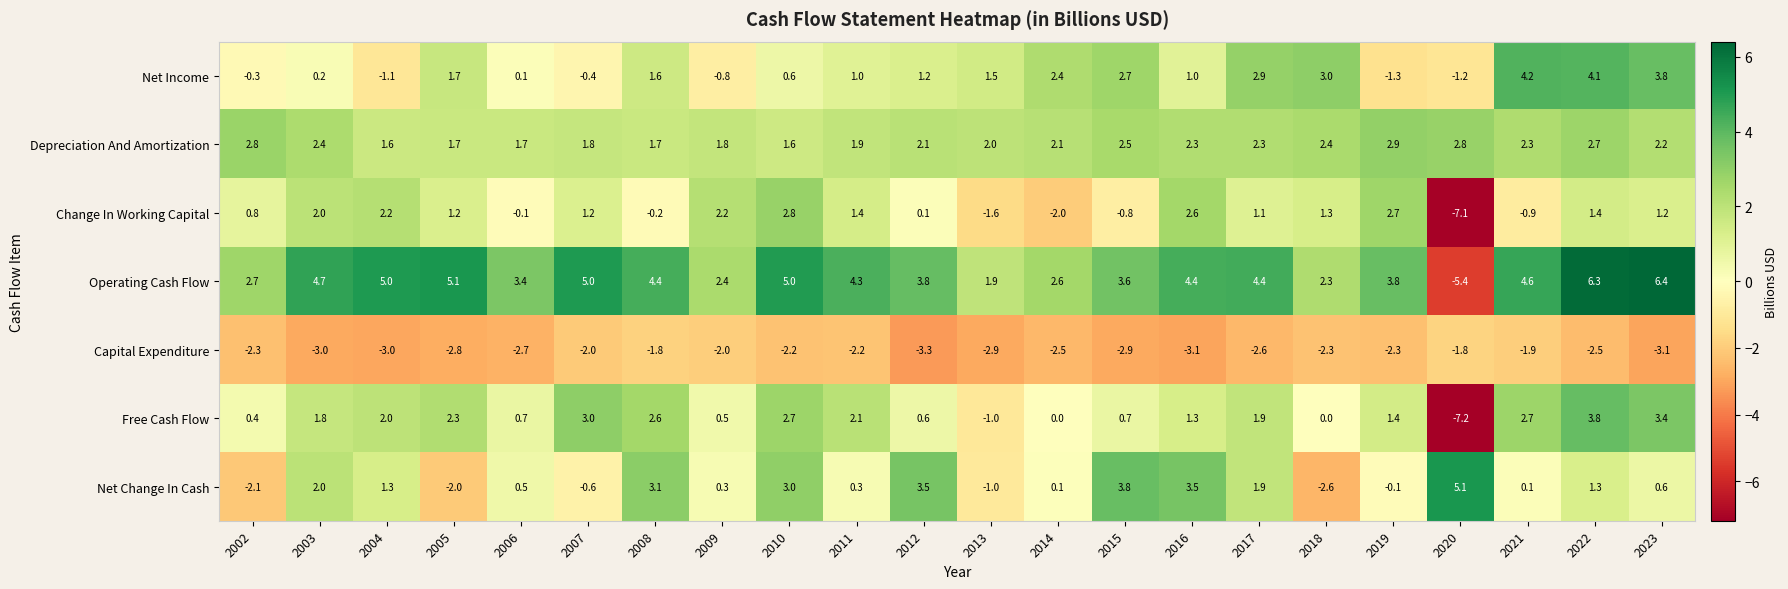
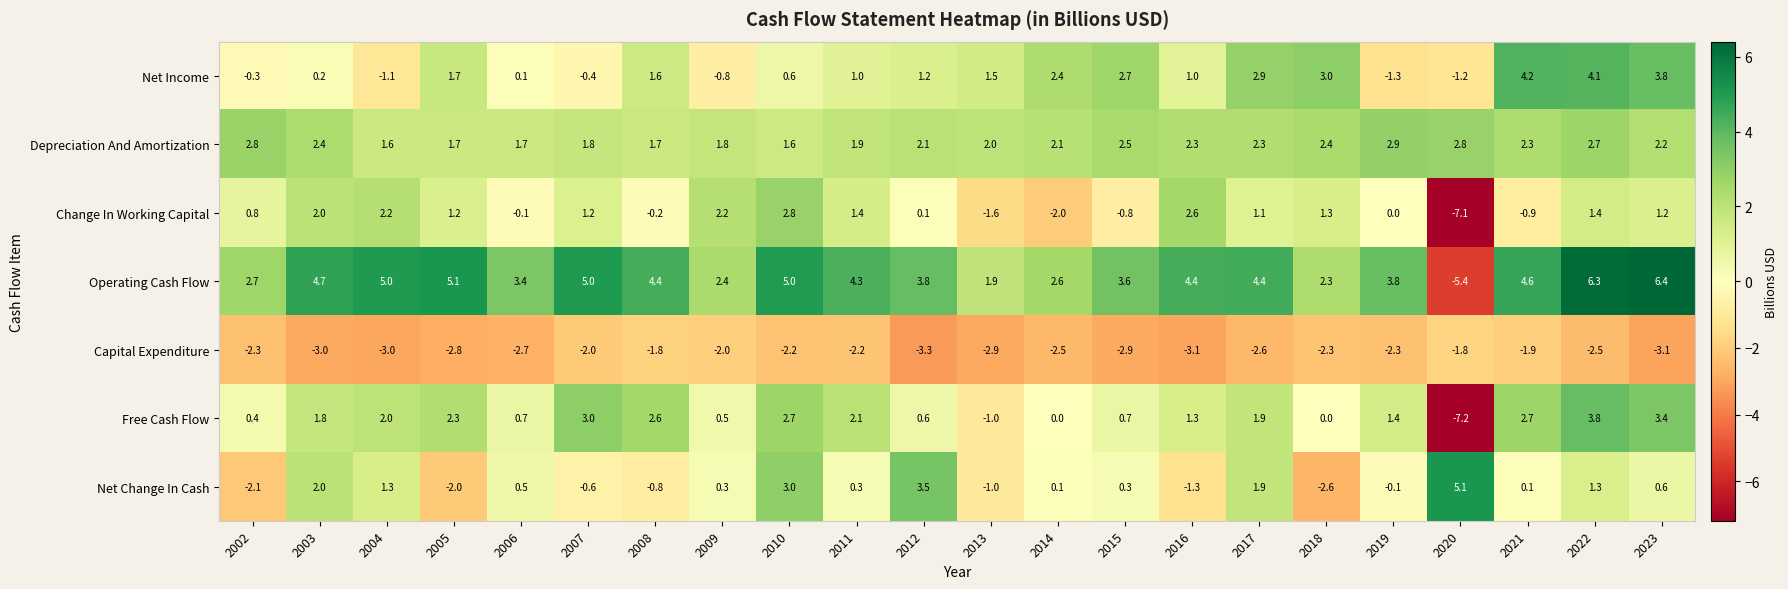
  {
    "Net Income": {
      "2002": -0.3,
      "2003": 0.2,
      "2004": -1.1,
      "2005": 1.7,
      "2006": 0.1,
      "2007": -0.4,
      "2008": 1.6,
      "2009": -0.8,
      "2010": 0.6,
      "2011": 1.0,
      "2012": 1.2,
      "2013": 1.5,
      "2014": 2.4,
      "2015": 2.7,
      "2016": 1.0,
      "2017": 2.9,
      "2018": 3.0,
      "2019": -1.3,
      "2020": -1.2,
      "2021": 4.2,
      "2022": 4.1,
      "2023": 3.8
    },
    "Depreciation And Amortization": {
      "2002": 2.8,
      "2003": 2.4,
      "2004": 1.6,
      "2005": 1.7,
      "2006": 1.7,
      "2007": 1.8,
      "2008": 1.7,
      "2009": 1.8,
      "2010": 1.6,
      "2011": 1.9,
      "2012": 2.1,
      "2013": 2.0,
      "2014": 2.1,
      "2015": 2.5,
      "2016": 2.3,
      "2017": 2.3,
      "2018": 2.4,
      "2019": 2.9,
      "2020": 2.8,
      "2021": 2.3,
      "2022": 2.7,
      "2023": 2.2
    },
    "Change In Working Capital": {
      "2002": 0.8,
      "2003": 2.0,
      "2004": 2.2,
      "2005": 1.2,
      "2006": -0.1,
      "2007": 1.2,
      "2008": -0.2,
      "2009": 2.2,
      "2010": 2.8,
      "2011": 1.4,
      "2012": 0.1,
      "2013": -1.6,
      "2014": -2.0,
      "2015": -0.8,
      "2016": 2.6,
      "2017": 1.1,
      "2018": 1.3,
-     "2019": 2.7,
+     "2019": 0.0,
      "2020": -7.1,
      "2021": -0.9,
      "2022": 1.4,
      "2023": 1.2
    },
    "Operating Cash Flow": {
      "2002": 2.7,
      "2003": 4.7,
      "2004": 5.0,
      "2005": 5.1,
      "2006": 3.4,
      "2007": 5.0,
      "2008": 4.4,
      "2009": 2.4,
      "2010": 5.0,
      "2011": 4.3,
      "2012": 3.8,
      "2013": 1.9,
      "2014": 2.6,
      "2015": 3.6,
      "2016": 4.4,
      "2017": 4.4,
      "2018": 2.3,
      "2019": 3.8,
      "2020": -5.4,
      "2021": 4.6,
      "2022": 6.3,
      "2023": 6.4
    },
    "Capital Expenditure": {
      "2002": -2.3,
      "2003": -3.0,
      "2004": -3.0,
      "2005": -2.8,
      "2006": -2.7,
      "2007": -2.0,
      "2008": -1.8,
      "2009": -2.0,
      "2010": -2.2,
      "2011": -2.2,
      "2012": -3.3,
      "2013": -2.9,
      "2014": -2.5,
      "2015": -2.9,
      "2016": -3.1,
      "2017": -2.6,
      "2018": -2.3,
      "2019": -2.3,
      "2020": -1.8,
      "2021": -1.9,
      "2022": -2.5,
      "2023": -3.1
    },
    "Free Cash Flow": {
      "2002": 0.4,
      "2003": 1.8,
      "2004": 2.0,
      "2005": 2.3,
      "2006": 0.7,
      "2007": 3.0,
      "2008": 2.6,
      "2009": 0.5,
      "2010": 2.7,
      "2011": 2.1,
      "2012": 0.6,
      "2013": -1.0,
      "2014": 0.0,
      "2015": 0.7,
      "2016": 1.3,
      "2017": 1.9,
      "2018": 0.0,
      "2019": 1.4,
      "2020": -7.2,
      "2021": 2.7,
      "2022": 3.8,
      "2023": 3.4
    },
    "Net Change In Cash": {
      "2002": -2.1,
      "2003": 2.0,
      "2004": 1.3,
      "2005": -2.0,
      "2006": 0.5,
      "2007": -0.6,
-     "2008": 3.1,
+     "2008": -0.8,
      "2009": 0.3,
      "2010": 3.0,
      "2011": 0.3,
      "2012": 3.5,
      "2013": -1.0,
      "2014": 0.1,
-     "2015": 3.8,
-     "2016": 3.5,
+     "2015": 0.3,
+     "2016": -1.3,
      "2017": 1.9,
      "2018": -2.6,
      "2019": -0.1,
      "2020": 5.1,
      "2021": 0.1,
      "2022": 1.3,
      "2023": 0.6
    }
  }
